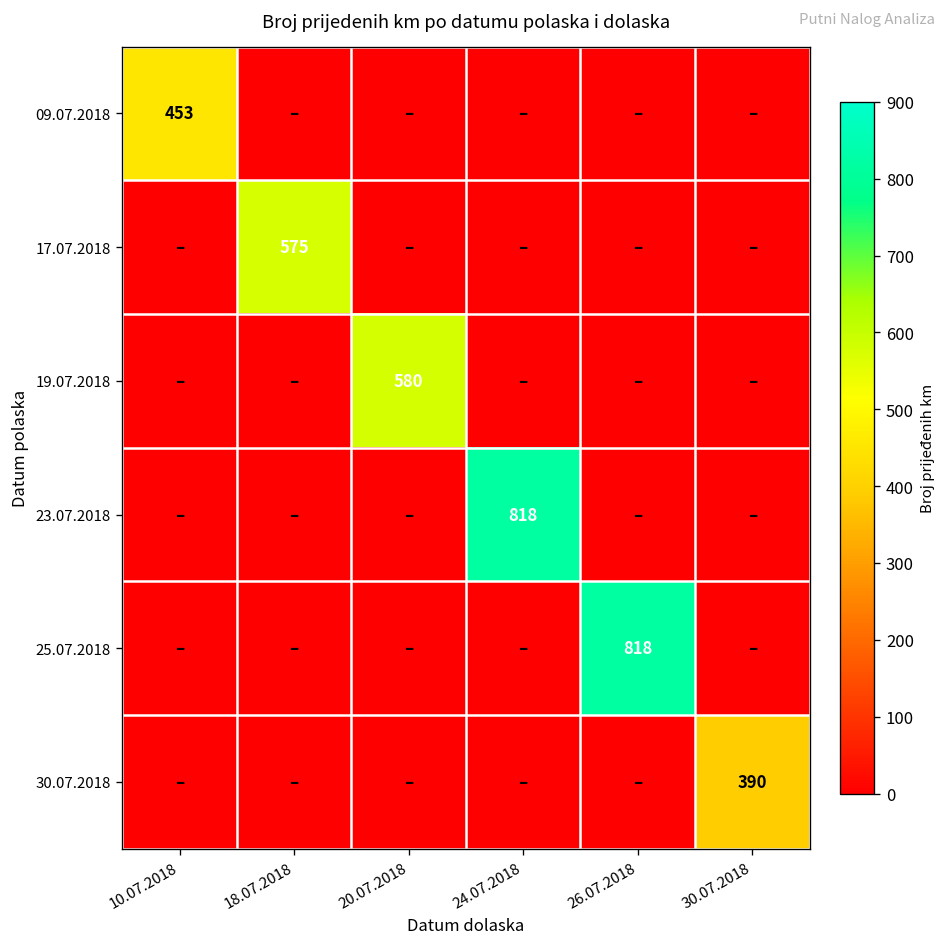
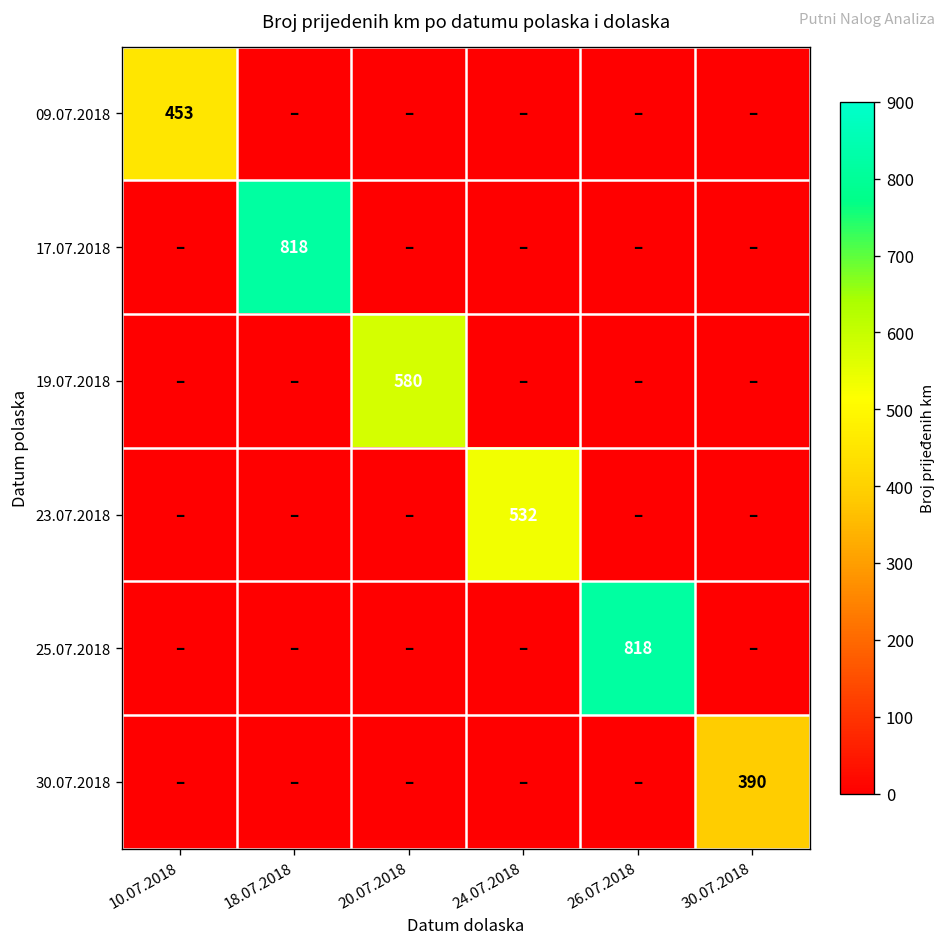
  {
    "09.07.2018": {
      "10.07.2018": 453
    },
    "17.07.2018": {
-     "18.07.2018": 575
+     "18.07.2018": 818
    },
    "19.07.2018": {
      "20.07.2018": 580
    },
    "23.07.2018": {
-     "24.07.2018": 818
+     "24.07.2018": 532
    },
    "25.07.2018": {
      "26.07.2018": 818
    },
    "30.07.2018": {
      "30.07.2018": 390
    }
  }
